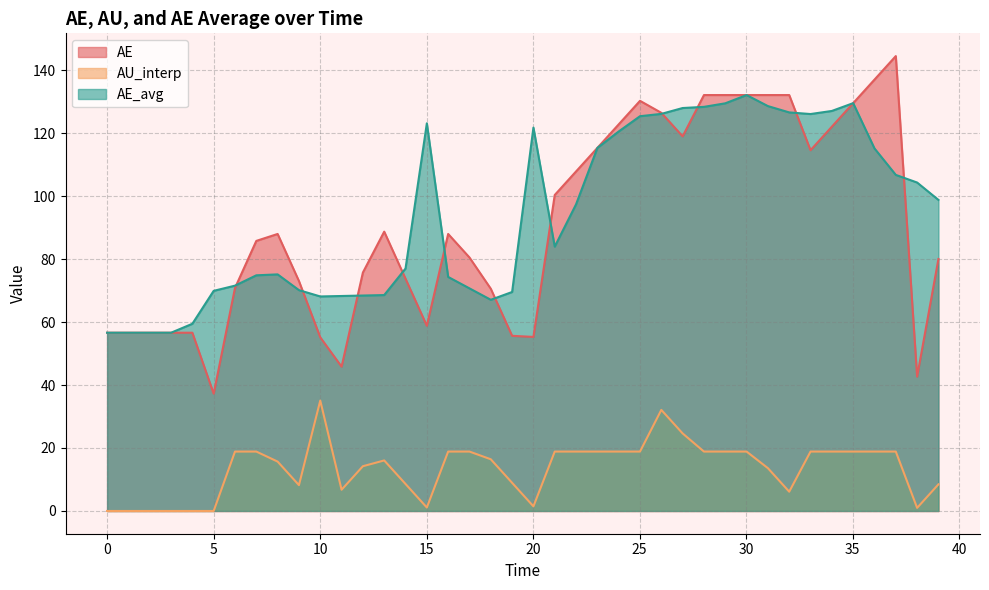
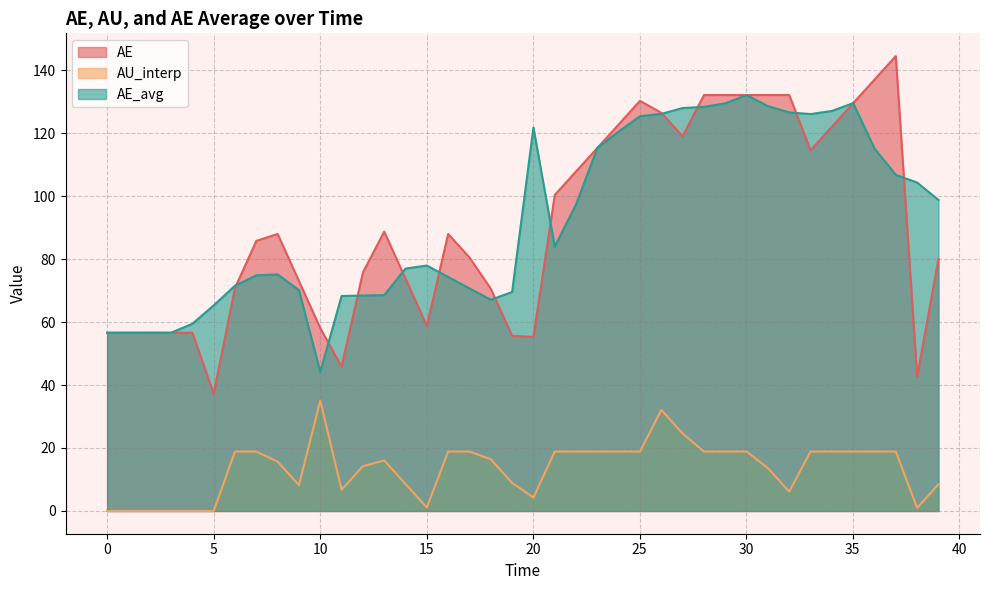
  {
    "AE": {
      "5": 37,
-     "10": 55,
+     "10": 58,
      "15": 59,
      "20": 55,
      "25": 130
    },
    "AU_interp": {
      "0": 0,
      "5": 0,
      "10": 35,
      "15": 1,
-     "20": 1,
+     "20": 4,
      "25": 19
    },
    "AE_avg": {
-     "5": 70,
-     "10": 68,
-     "15": 123,
+     "5": 65,
+     "10": 44,
+     "15": 78,
      "20": 122,
      "25": 125
    }
  }
